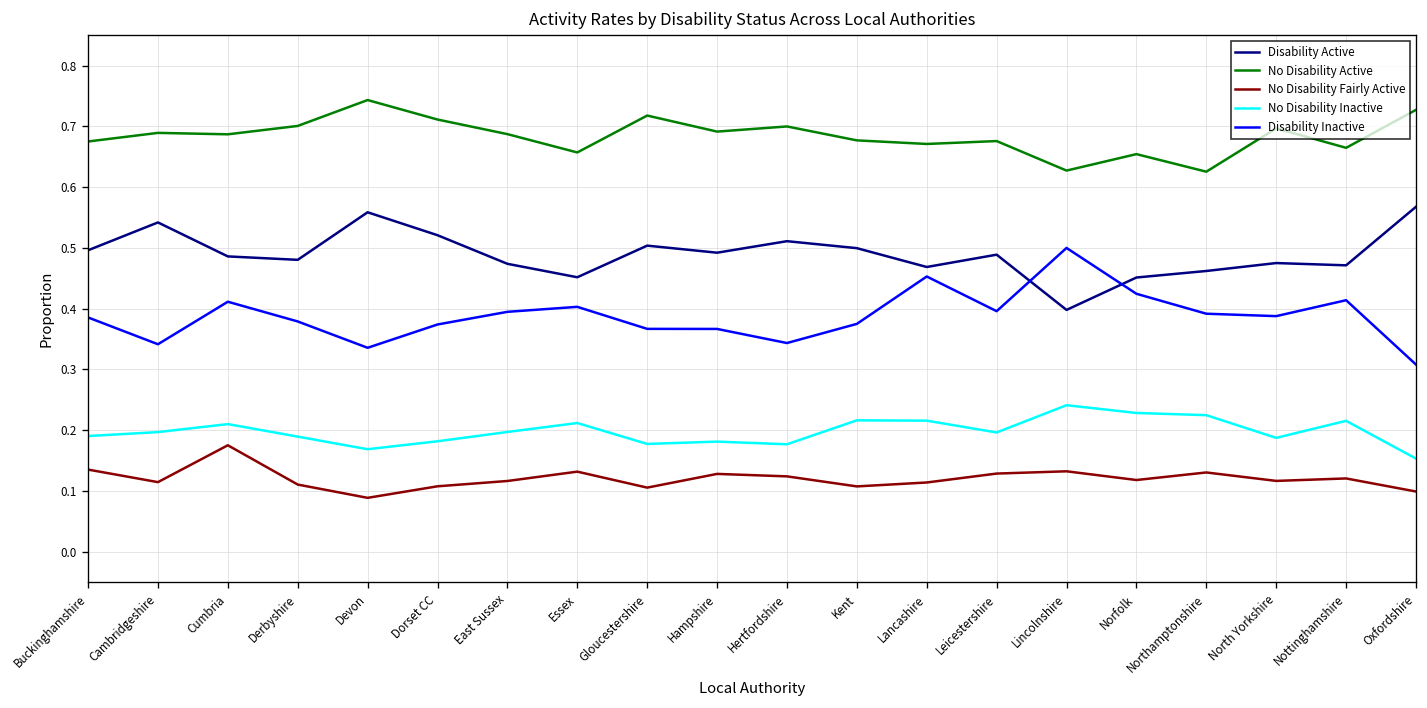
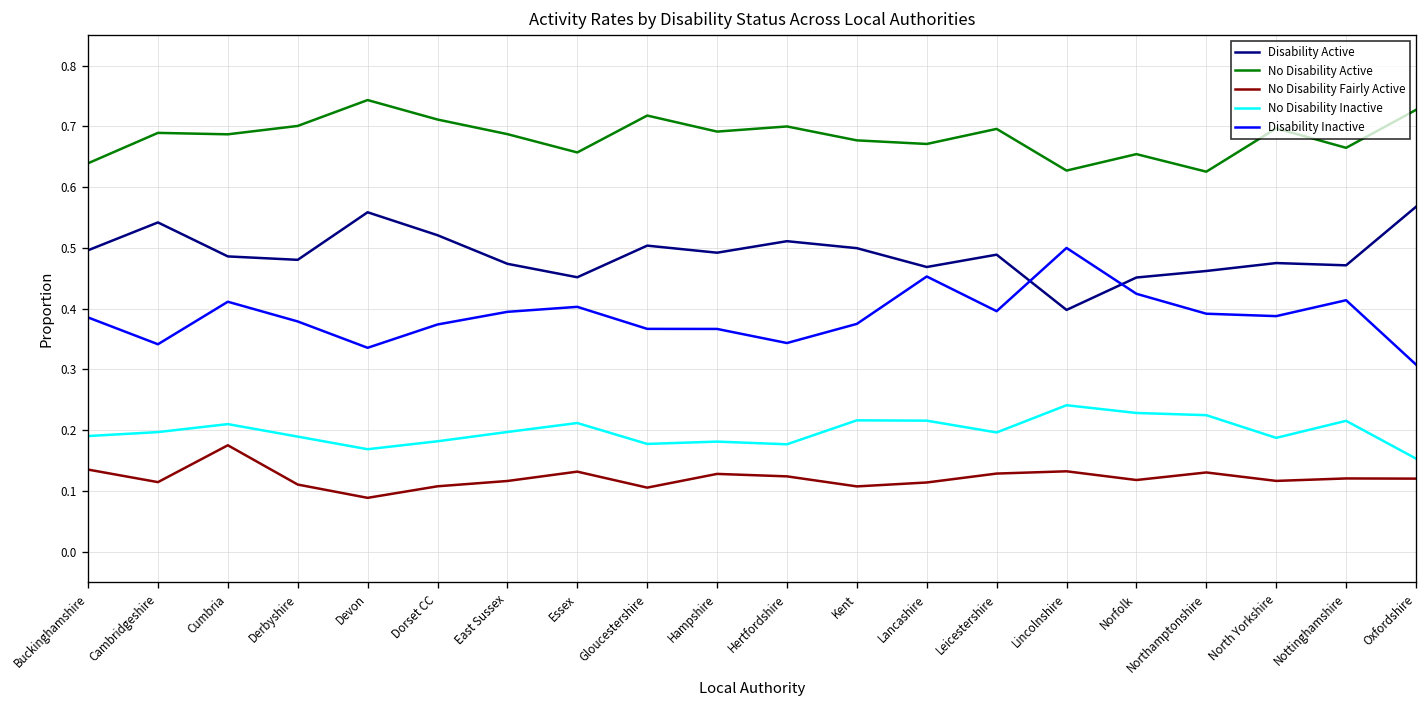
  {
    "Disability Active": {
      "Buckinghamshire": 0.50,
      "Cambridgeshire": 0.54,
      "Cumbria": 0.49,
      "Derbyshire": 0.48,
      "Devon": 0.56,
      "Dorset CC": 0.52,
      "East Sussex": 0.47,
      "Essex": 0.45,
      "Gloucestershire": 0.50,
      "Hampshire": 0.49,
      "Hertfordshire": 0.51,
      "Kent": 0.50,
      "Lancashire": 0.47,
      "Leicestershire": 0.49,
      "Lincolnshire": 0.40,
      "Norfolk": 0.45,
      "Northamptonshire": 0.46,
      "North Yorkshire": 0.47,
      "Nottinghamshire": 0.47,
      "Oxfordshire": 0.57
    },
    "No Disability Active": {
-     "Buckinghamshire": 0.68,
+     "Buckinghamshire": 0.64,
      "Cambridgeshire": 0.69,
      "Cumbria": 0.69,
      "Derbyshire": 0.70,
      "Devon": 0.74,
      "Dorset CC": 0.71,
      "East Sussex": 0.69,
      "Essex": 0.66,
      "Gloucestershire": 0.72,
      "Hampshire": 0.69,
      "Hertfordshire": 0.70,
      "Kent": 0.68,
      "Lancashire": 0.67,
-     "Leicestershire": 0.68,
+     "Leicestershire": 0.70,
      "Lincolnshire": 0.63,
      "Norfolk": 0.65,
      "Northamptonshire": 0.63,
      "Nottinghamshire": 0.66,
      "Oxfordshire": 0.73
    },
    "No Disability Fairly Active": {
      "Buckinghamshire": 0.13,
      "Cambridgeshire": 0.11,
      "Cumbria": 0.17,
      "Derbyshire": 0.11,
      "Devon": 0.09,
      "Dorset CC": 0.11,
      "East Sussex": 0.12,
      "Essex": 0.13,
      "Gloucestershire": 0.11,
      "Hampshire": 0.13,
      "Hertfordshire": 0.12,
      "Kent": 0.11,
      "Lancashire": 0.11,
      "Leicestershire": 0.13,
      "Lincolnshire": 0.13,
      "Norfolk": 0.12,
      "Northamptonshire": 0.13,
      "North Yorkshire": 0.12,
      "Nottinghamshire": 0.12,
-     "Oxfordshire": 0.10
+     "Oxfordshire": 0.12
    },
    "No Disability Inactive": {
      "Buckinghamshire": 0.19,
      "Cambridgeshire": 0.20,
      "Cumbria": 0.21,
      "Derbyshire": 0.19,
      "Devon": 0.17,
      "Dorset CC": 0.18,
      "East Sussex": 0.20,
      "Essex": 0.21,
      "Gloucestershire": 0.18,
      "Hampshire": 0.18,
      "Hertfordshire": 0.18,
      "Kent": 0.22,
      "Lancashire": 0.22,
      "Leicestershire": 0.20,
      "Lincolnshire": 0.24,
      "Norfolk": 0.23,
      "Northamptonshire": 0.22,
      "North Yorkshire": 0.19,
      "Nottinghamshire": 0.22,
      "Oxfordshire": 0.15
    },
    "Disability Inactive": {
      "Buckinghamshire": 0.39,
      "Cambridgeshire": 0.34,
      "Cumbria": 0.41,
      "Derbyshire": 0.38,
      "Devon": 0.34,
      "Dorset CC": 0.37,
      "East Sussex": 0.39,
      "Essex": 0.40,
      "Gloucestershire": 0.37,
      "Hampshire": 0.37,
      "Hertfordshire": 0.34,
      "Kent": 0.37,
      "Lancashire": 0.45,
      "Leicestershire": 0.40,
      "Lincolnshire": 0.50,
      "Norfolk": 0.42,
      "Northamptonshire": 0.39,
      "North Yorkshire": 0.39,
      "Nottinghamshire": 0.41,
      "Oxfordshire": 0.31
    }
  }
